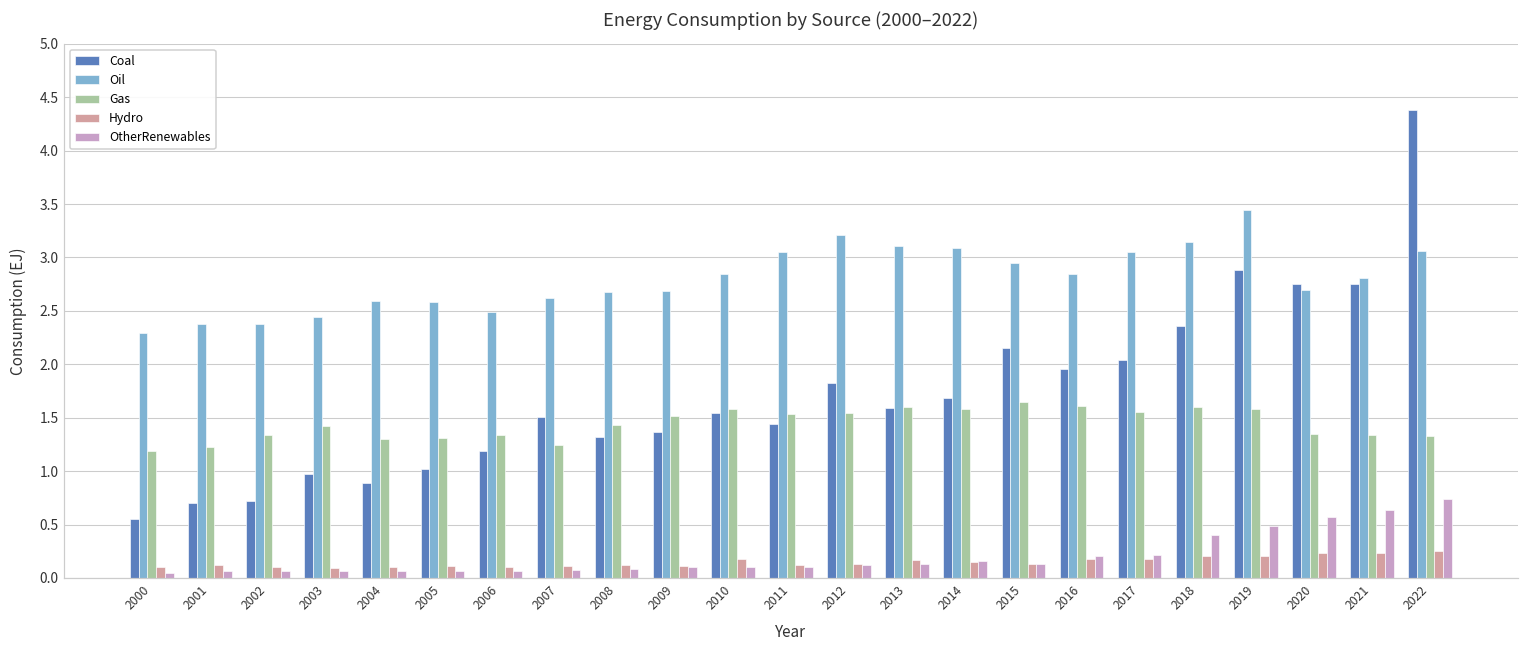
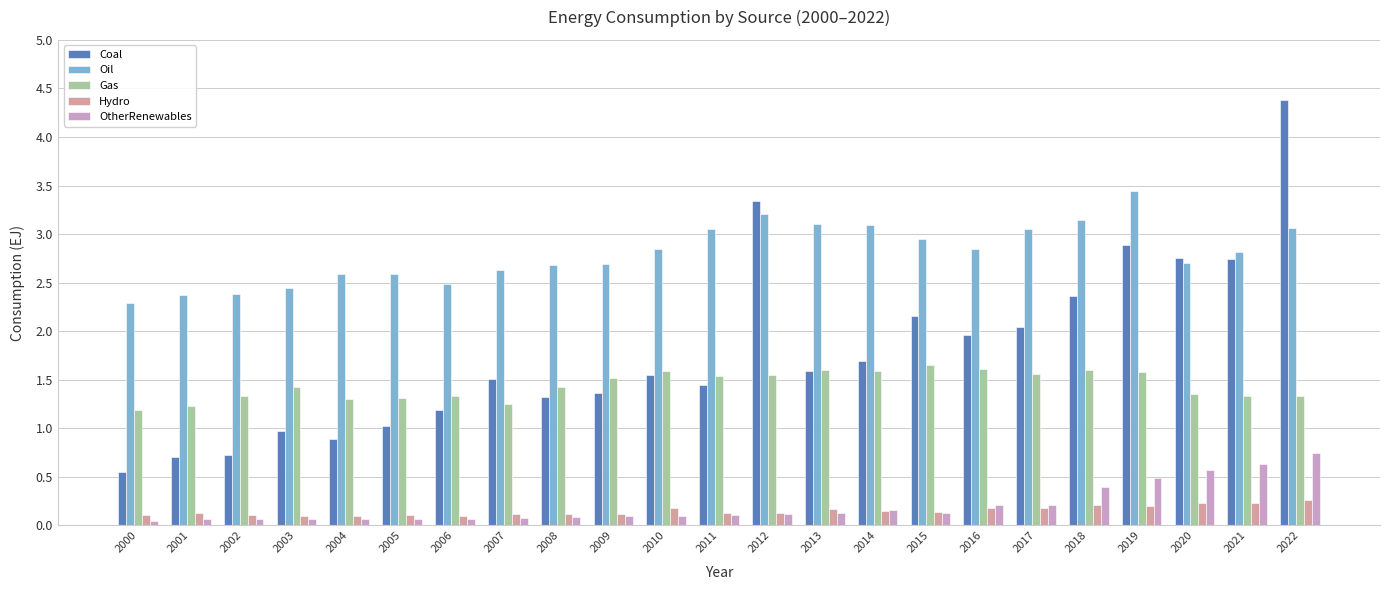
  {
    "Coal": {
      "2000": 0.6,
      "2001": 0.7,
      "2002": 0.7,
      "2003": 1.0,
      "2004": 0.9,
      "2005": 1.0,
      "2006": 1.2,
      "2007": 1.5,
      "2008": 1.3,
      "2009": 1.4,
      "2010": 1.5,
      "2011": 1.4,
-     "2012": 1.8,
+     "2012": 3.3,
      "2013": 1.6,
      "2014": 1.7,
      "2015": 2.2,
      "2016": 2.0,
      "2017": 2.0,
      "2018": 2.4,
      "2019": 2.9,
      "2020": 2.8,
      "2021": 2.7,
      "2022": 4.4
    },
    "Oil": {
      "2000": 2.3,
      "2001": 2.4,
      "2002": 2.4,
      "2003": 2.4,
      "2004": 2.6,
      "2005": 2.6,
      "2006": 2.5,
      "2007": 2.6,
      "2008": 2.7,
      "2009": 2.7,
      "2010": 2.8,
      "2011": 3.1,
      "2012": 3.2,
      "2013": 3.1,
      "2014": 3.1,
      "2015": 2.9,
      "2016": 2.8,
      "2017": 3.1,
      "2018": 3.1,
      "2019": 3.4,
      "2020": 2.7,
      "2021": 2.8,
      "2022": 3.1
    }
  }
